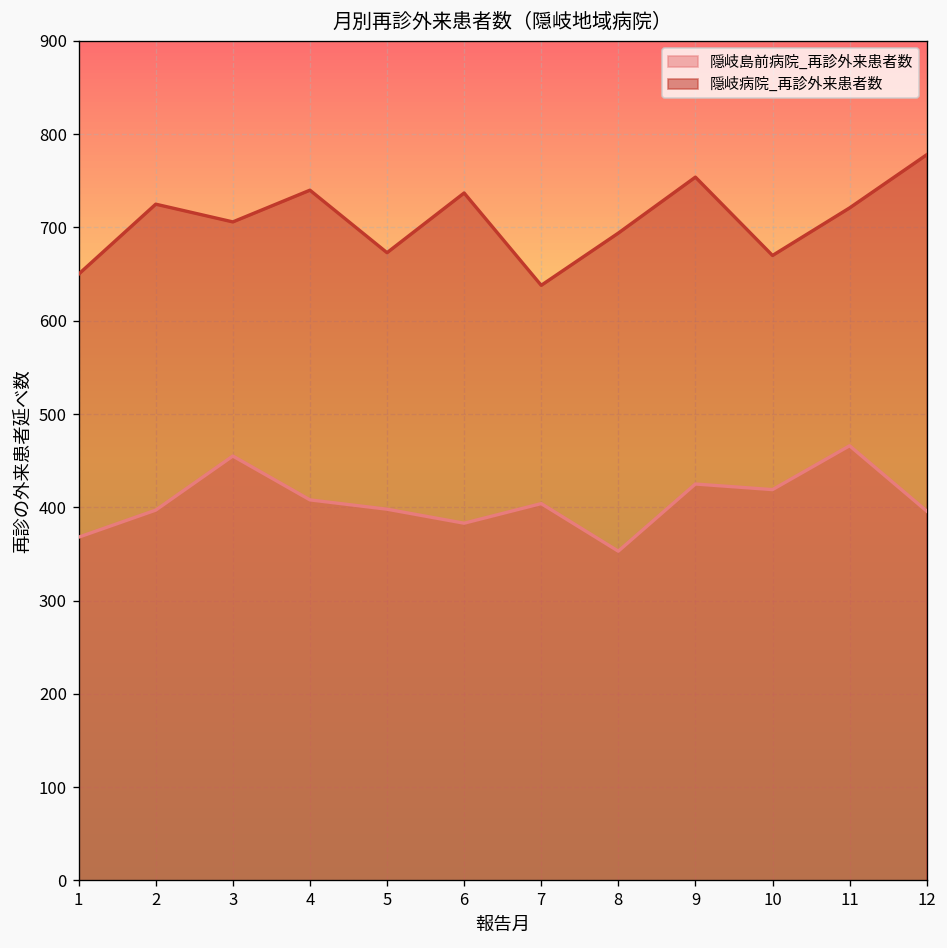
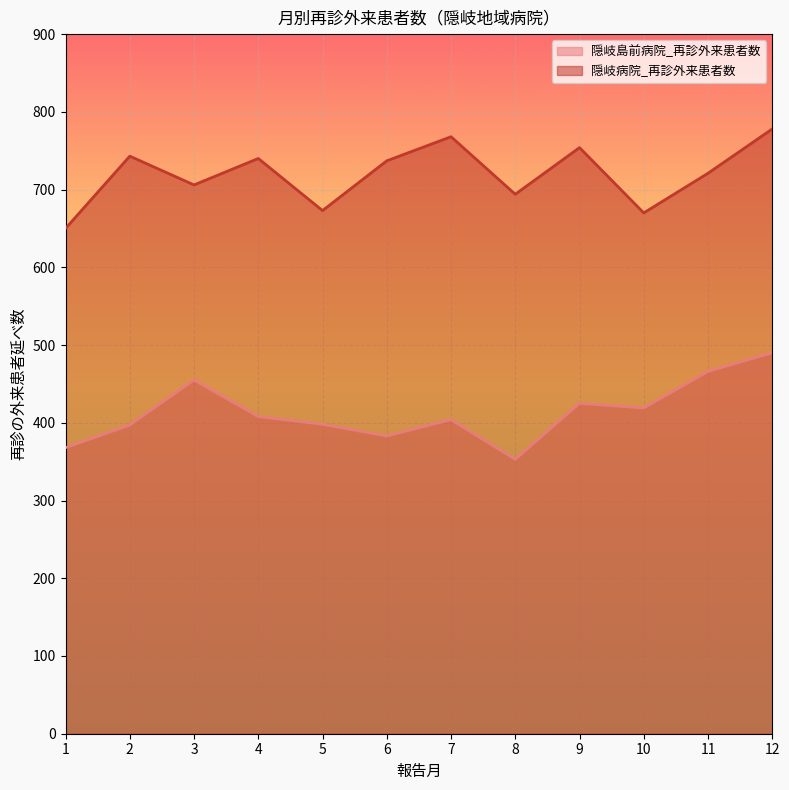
  {
    "隠岐島前病院_再診外来患者数": {
      "1": 370,
      "2": 400,
      "3": 460,
      "4": 410,
      "5": 400,
      "6": 380,
      "7": 400,
      "8": 350,
      "9": 430,
      "10": 420,
      "11": 470,
-     "12": 400
+     "12": 490
    },
    "隠岐病院_再診外来患者数": {
      "1": 650,
-     "2": 730,
+     "2": 740,
      "3": 710,
      "4": 740,
      "5": 670,
      "6": 740,
-     "7": 640,
+     "7": 770,
      "8": 690,
      "9": 750,
      "10": 670,
      "11": 720,
      "12": 780
    }
  }
